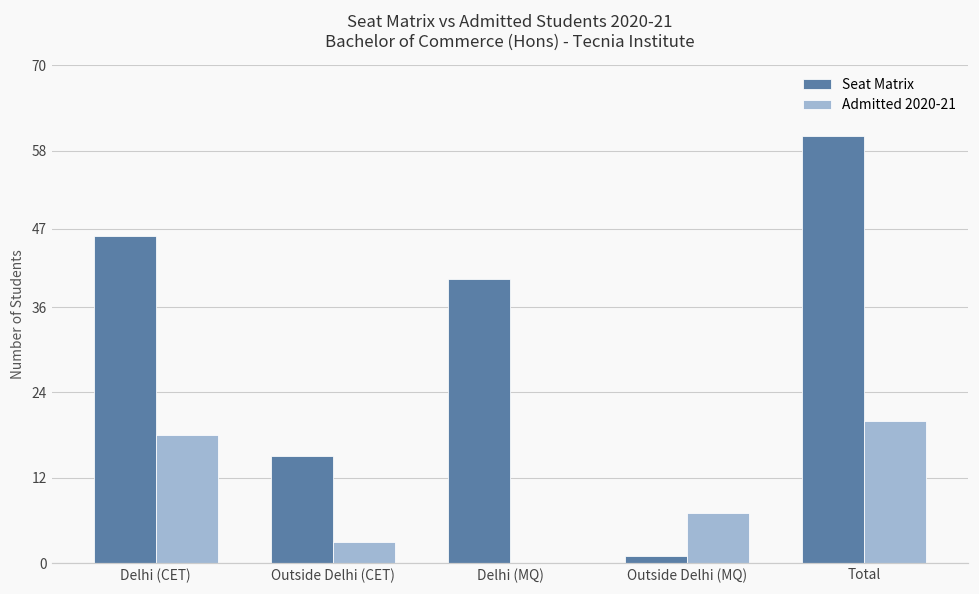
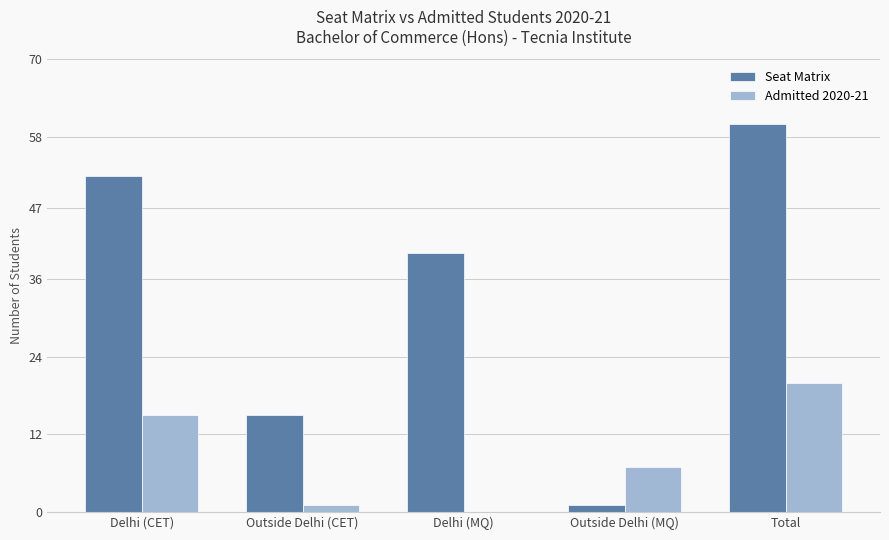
  {
    "Seat Matrix": {
-     "Delhi (CET)": 46,
+     "Delhi (CET)": 52,
      "Outside Delhi (CET)": 15,
      "Delhi (MQ)": 40,
      "Outside Delhi (MQ)": 1,
      "Total": 60
    },
    "Admitted 2020-21": {
-     "Delhi (CET)": 18,
-     "Outside Delhi (CET)": 3,
+     "Delhi (CET)": 15,
+     "Outside Delhi (CET)": 1,
      "Delhi (MQ)": 0,
      "Outside Delhi (MQ)": 7,
      "Total": 20
    }
  }
